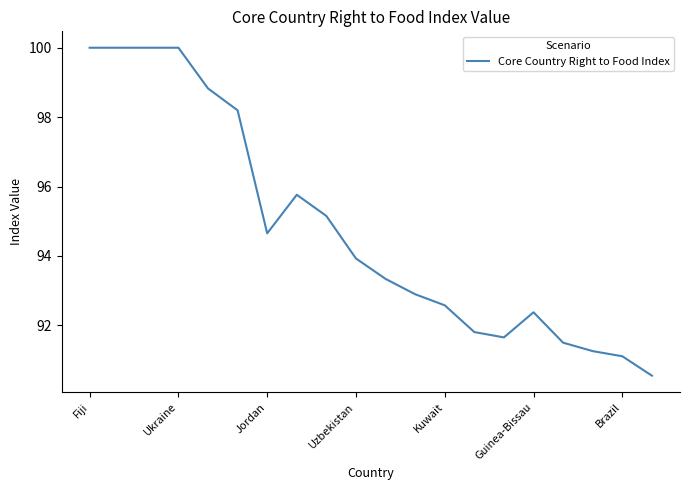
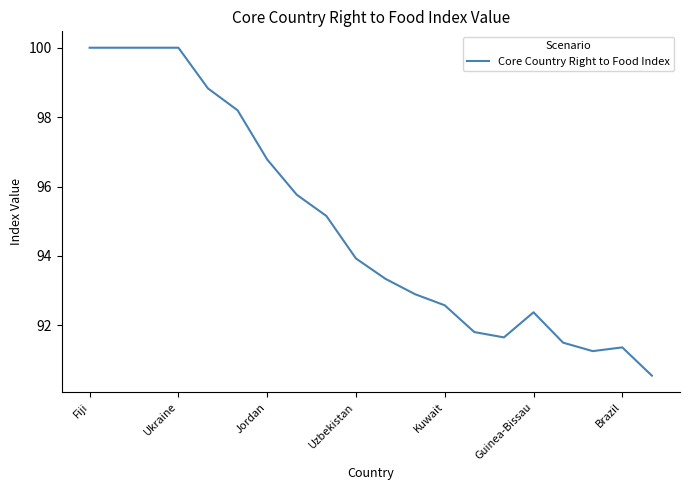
  {
    "Fiji": 100.0,
    "Ukraine": 100.0,
-   "Jordan": 94.7,
+   "Jordan": 96.8,
    "Uzbekistan": 93.9,
    "Kuwait": 92.6,
    "Guinea-Bissau": 92.4,
-   "Brazil": 91.1
+   "Brazil": 91.4
  }
